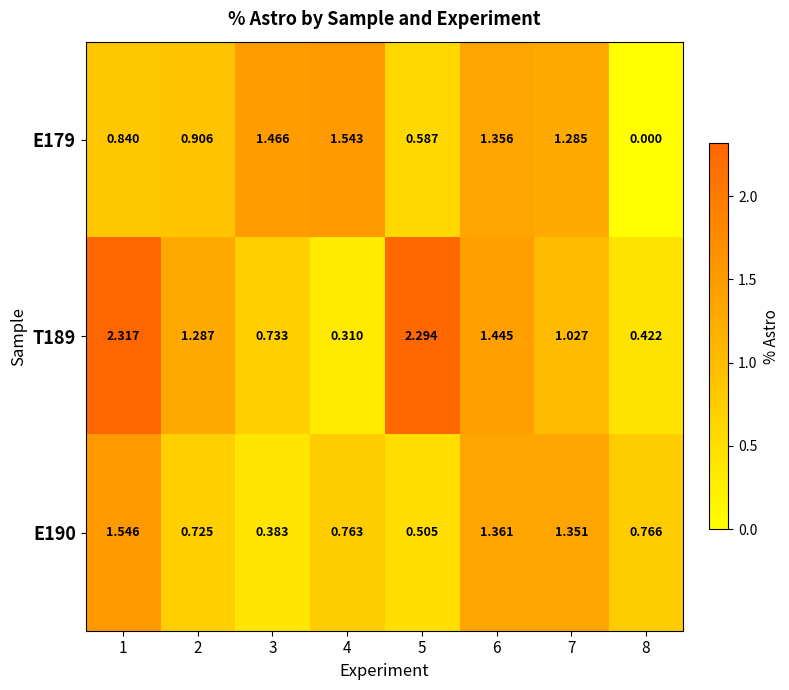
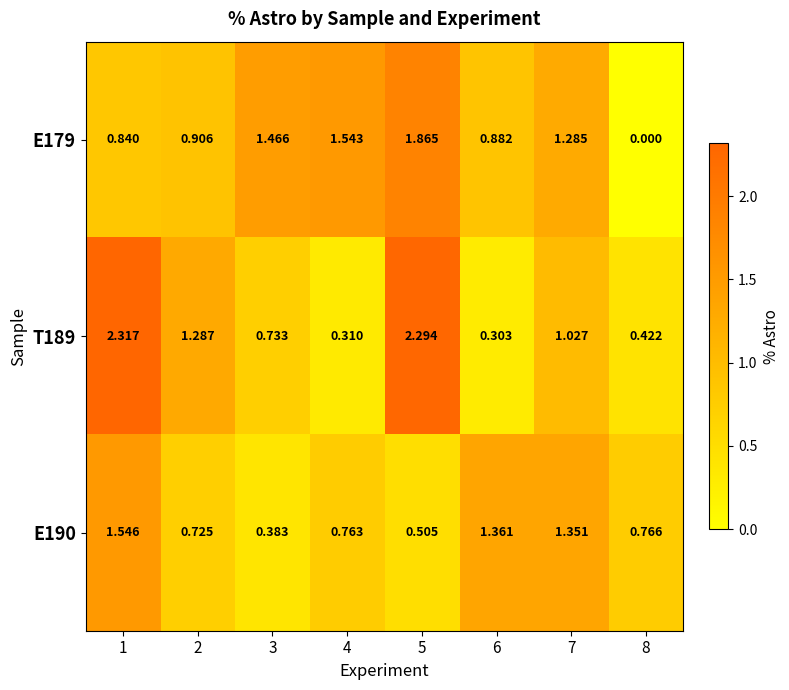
  {
    "E179": {
      "1": 0.840,
      "2": 0.906,
      "3": 1.466,
      "4": 1.543,
-     "5": 0.587,
-     "6": 1.356,
+     "5": 1.865,
+     "6": 0.882,
      "7": 1.285,
      "8": 0.000
    },
    "T189": {
      "1": 2.317,
      "2": 1.287,
      "3": 0.733,
      "4": 0.310,
      "5": 2.294,
-     "6": 1.445,
+     "6": 0.303,
      "7": 1.027,
      "8": 0.422
    },
    "E190": {
      "1": 1.546,
      "2": 0.725,
      "3": 0.383,
      "4": 0.763,
      "5": 0.505,
      "6": 1.361,
      "7": 1.351,
      "8": 0.766
    }
  }
